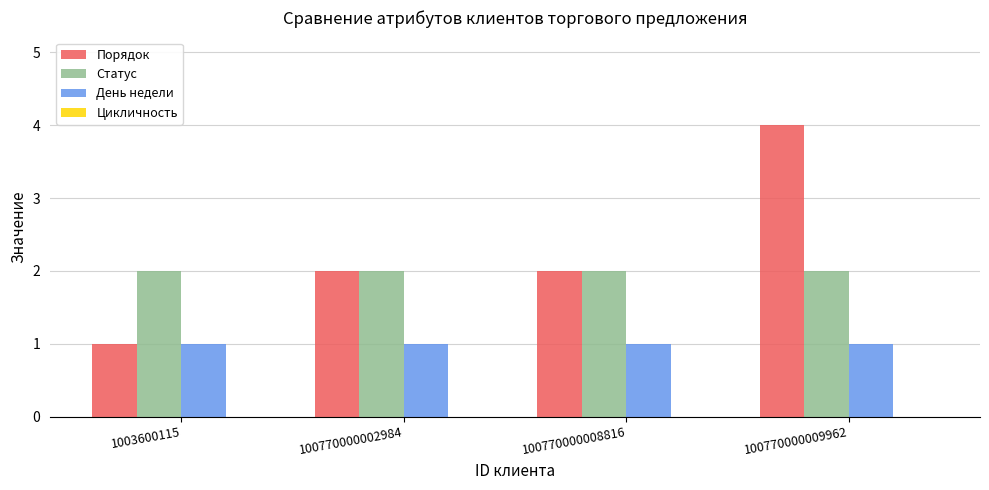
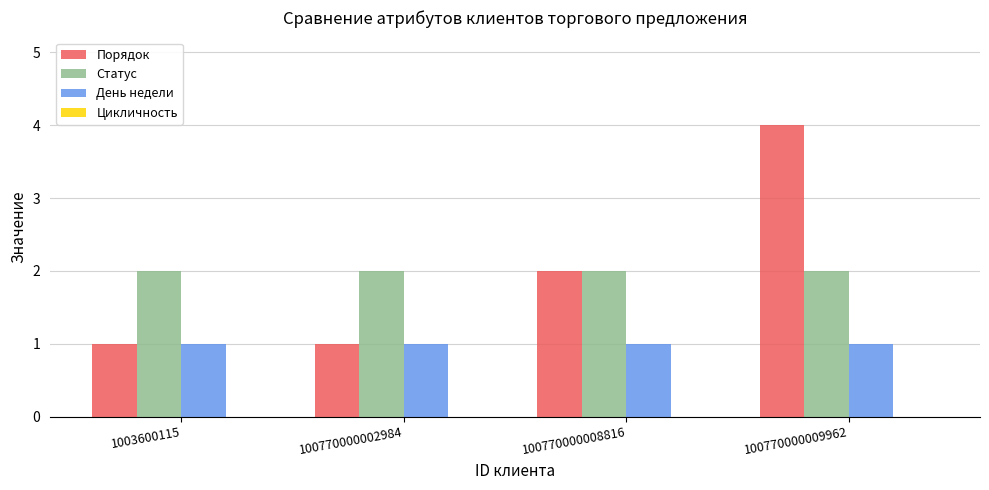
  {
    "Порядок": {
      "1003600115": 1,
-     "100770000002984": 2,
+     "100770000002984": 1,
      "100770000008816": 2,
      "100770000009962": 4
    },
    "Статус": {
      "1003600115": 2,
      "100770000002984": 2,
      "100770000008816": 2,
      "100770000009962": 2
    },
    "День недели": {
      "1003600115": 1,
      "100770000002984": 1,
      "100770000008816": 1,
      "100770000009962": 1
    },
    "Цикличность": {
      "1003600115": 0,
      "100770000002984": 0,
      "100770000008816": 0,
      "100770000009962": 0
    }
  }
